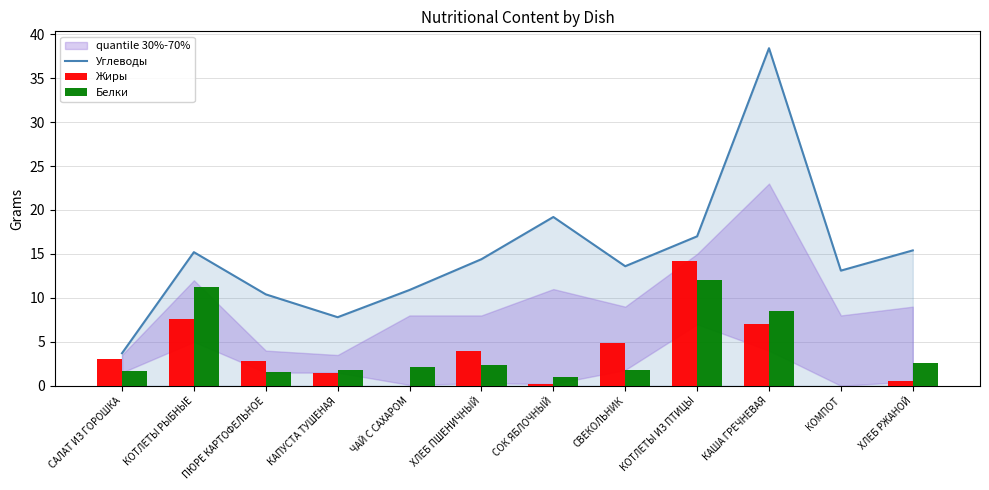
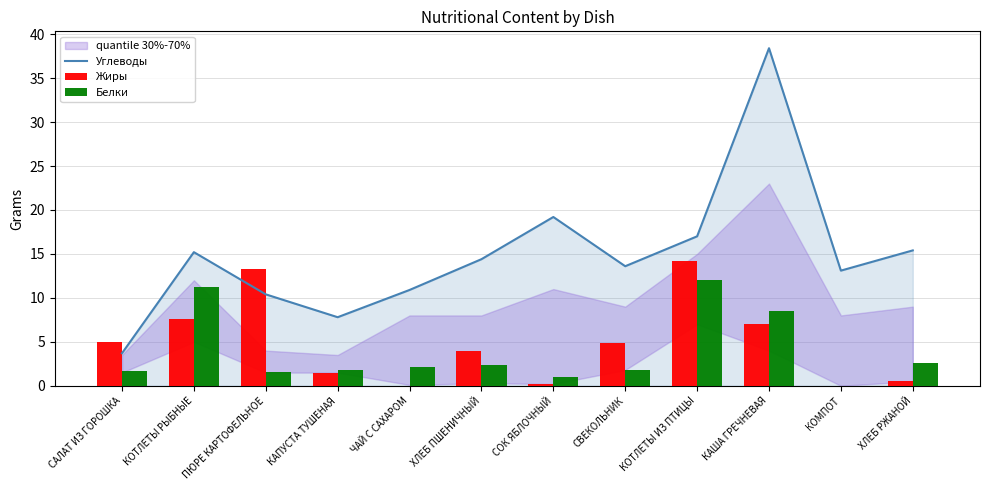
  {
    "Жиры": {
-     "САЛАТ ИЗ ГОРОШКА": 3,
+     "САЛАТ ИЗ ГОРОШКА": 5,
      "КОТЛЕТЫ РЫБНЫЕ": 8,
-     "ПЮРЕ КАРТОФЕЛЬНОЕ": 3,
+     "ПЮРЕ КАРТОФЕЛЬНОЕ": 13,
      "КАПУСТА ТУШЕНАЯ": 2,
      "ЧАЙ С САХАРОМ": 0,
      "ХЛЕБ ПШЕНИЧНЫЙ": 4,
      "СВЕКОЛЬНИК": 5,
      "КОТЛЕТЫ ИЗ ПТИЦЫ": 14,
      "КАША ГРЕЧНЕВАЯ": 7,
      "КОМПОТ": 0,
      "ХЛЕБ РЖАНОЙ": 1
    },
    "Углеводы": {
      "КОТЛЕТЫ РЫБНЫЕ": 15,
      "ПЮРЕ КАРТОФЕЛЬНОЕ": 10,
      "КАПУСТА ТУШЕНАЯ": 8,
      "ЧАЙ С САХАРОМ": 11,
      "ХЛЕБ ПШЕНИЧНЫЙ": 14,
      "СОК ЯБЛОЧНЫЙ": 19,
      "СВЕКОЛЬНИК": 14,
      "КОТЛЕТЫ ИЗ ПТИЦЫ": 17,
      "КАША ГРЕЧНЕВАЯ": 38,
      "КОМПОТ": 13,
      "ХЛЕБ РЖАНОЙ": 15
    },
    "Белки": {
      "САЛАТ ИЗ ГОРОШКА": 2,
      "КОТЛЕТЫ РЫБНЫЕ": 11,
      "ПЮРЕ КАРТОФЕЛЬНОЕ": 2,
      "КАПУСТА ТУШЕНАЯ": 2,
      "ЧАЙ С САХАРОМ": 2,
      "ХЛЕБ ПШЕНИЧНЫЙ": 2,
      "СОК ЯБЛОЧНЫЙ": 1,
      "СВЕКОЛЬНИК": 2,
      "КОТЛЕТЫ ИЗ ПТИЦЫ": 12,
      "КАША ГРЕЧНЕВАЯ": 9,
      "КОМПОТ": 0,
      "ХЛЕБ РЖАНОЙ": 3
    }
  }
